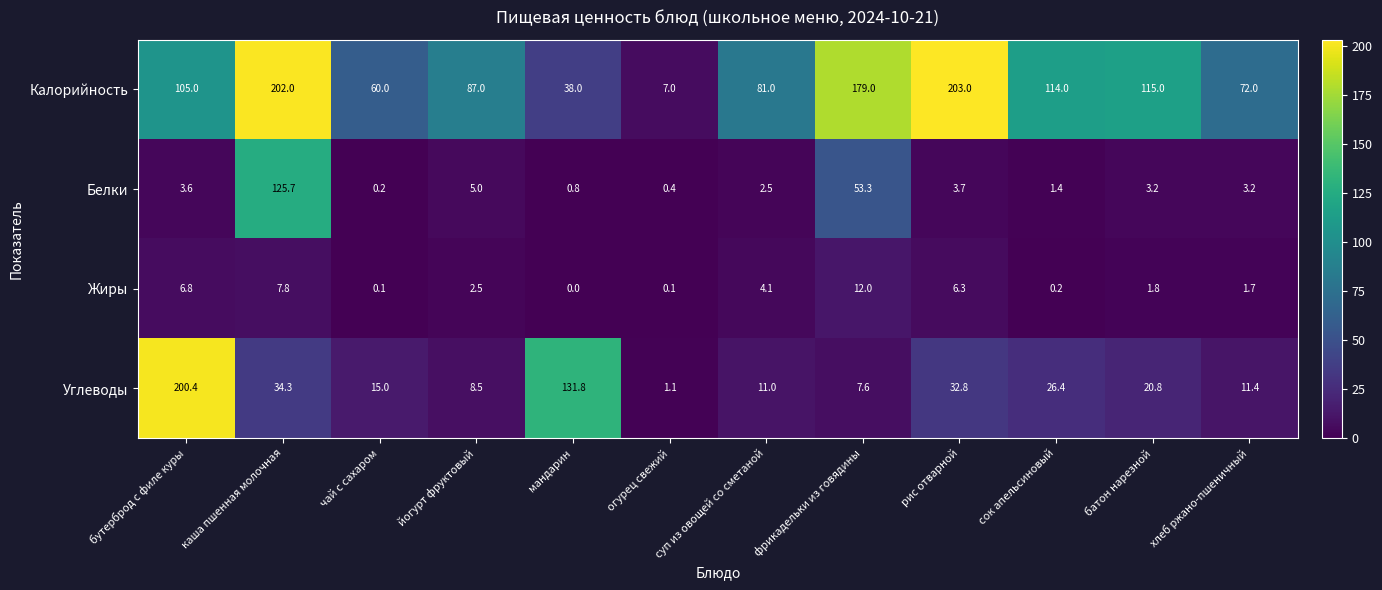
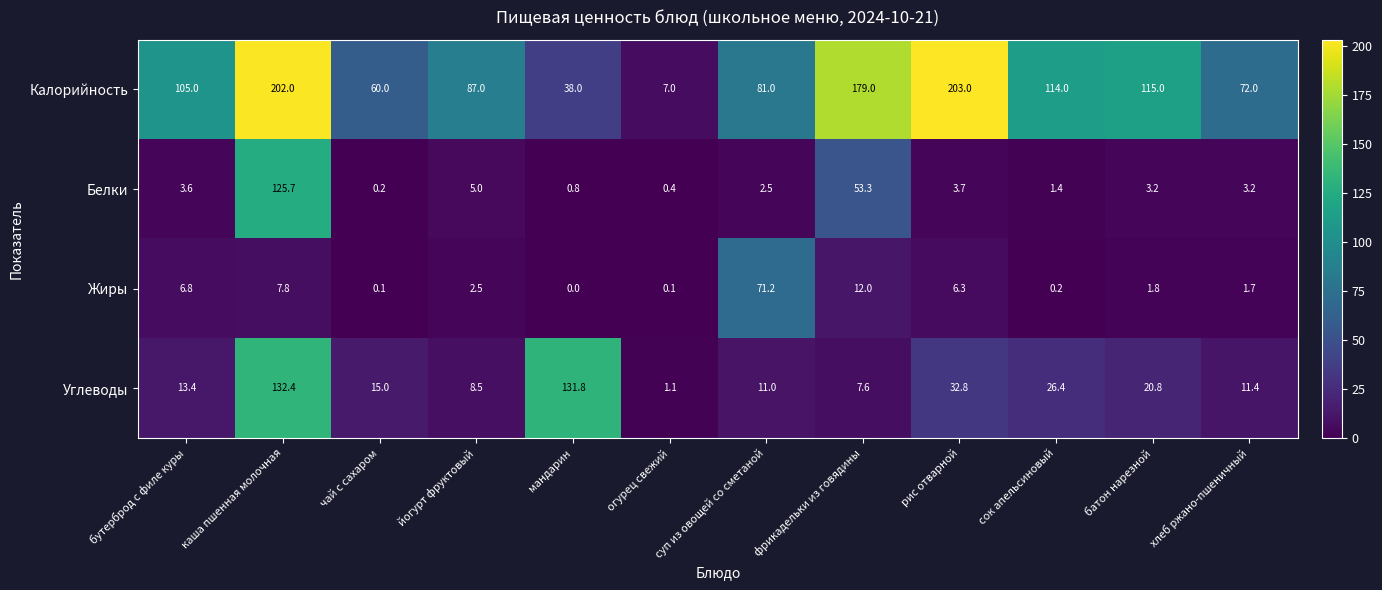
  {
    "Калорийность": {
      "бутерброд с филе куры": 105.0,
      "каша пшенная молочная": 202.0,
      "чай с сахаром": 60.0,
      "йогурт фруктовый": 87.0,
      "мандарин": 38.0,
      "огурец свежий": 7.0,
      "суп из овощей со сметаной": 81.0,
      "фрикадельки из говядины": 179.0,
      "рис отварной": 203.0,
      "сок апельсиновый": 114.0,
      "батон нарезной": 115.0,
      "хлеб ржано-пшеничный": 72.0
    },
    "Белки": {
      "бутерброд с филе куры": 3.6,
      "каша пшенная молочная": 125.7,
      "чай с сахаром": 0.2,
      "йогурт фруктовый": 5.0,
      "мандарин": 0.8,
      "огурец свежий": 0.4,
      "суп из овощей со сметаной": 2.5,
      "фрикадельки из говядины": 53.3,
      "рис отварной": 3.7,
      "сок апельсиновый": 1.4,
      "батон нарезной": 3.2,
      "хлеб ржано-пшеничный": 3.2
    },
    "Жиры": {
      "бутерброд с филе куры": 6.8,
      "каша пшенная молочная": 7.8,
      "чай с сахаром": 0.1,
      "йогурт фруктовый": 2.5,
      "мандарин": 0.0,
      "огурец свежий": 0.1,
-     "суп из овощей со сметаной": 4.1,
+     "суп из овощей со сметаной": 71.2,
      "фрикадельки из говядины": 12.0,
      "рис отварной": 6.3,
      "сок апельсиновый": 0.2,
      "батон нарезной": 1.8,
      "хлеб ржано-пшеничный": 1.7
    },
    "Углеводы": {
-     "бутерброд с филе куры": 200.4,
-     "каша пшенная молочная": 34.3,
+     "бутерброд с филе куры": 13.4,
+     "каша пшенная молочная": 132.4,
      "чай с сахаром": 15.0,
      "йогурт фруктовый": 8.5,
      "мандарин": 131.8,
      "огурец свежий": 1.1,
      "суп из овощей со сметаной": 11.0,
      "фрикадельки из говядины": 7.6,
      "рис отварной": 32.8,
      "сок апельсиновый": 26.4,
      "батон нарезной": 20.8,
      "хлеб ржано-пшеничный": 11.4
    }
  }
